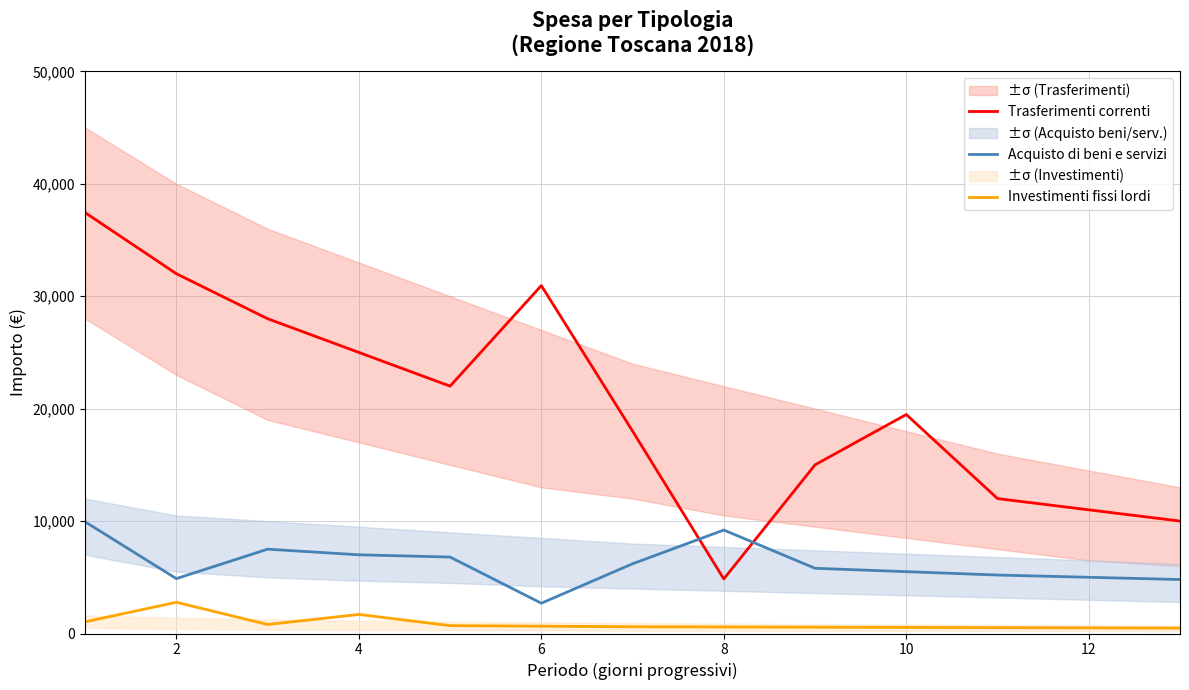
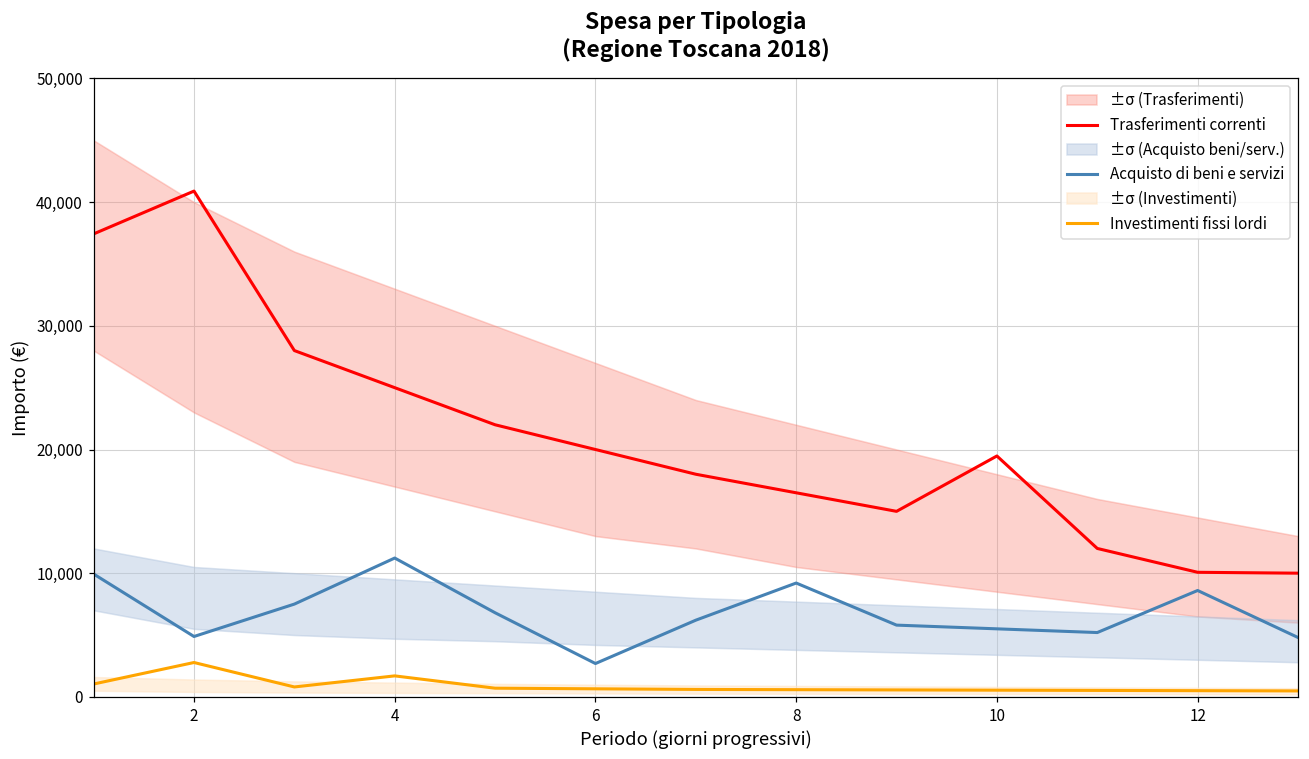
  {
    "Trasferimenti correnti": {
-     "2": "32,000",
+     "2": "40,900",
      "4": "25,000",
-     "6": "30,900",
-     "8": "4,900",
+     "6": "20,000",
+     "8": "16,500",
      "10": "19,500",
-     "12": "11,000"
+     "12": "10,100"
    },
    "Acquisto di beni e servizi": {
      "2": "4,900",
-     "4": "7,000",
+     "4": "11,200",
      "6": "2,700",
      "8": "9,200",
      "10": "5,500",
-     "12": "5,000"
+     "12": "8,600"
    },
    "Investimenti fissi lordi": {
      "2": "2,800",
      "4": "1,700",
      "6": "700",
      "8": "600",
      "10": "500",
      "12": "500"
    }
  }
